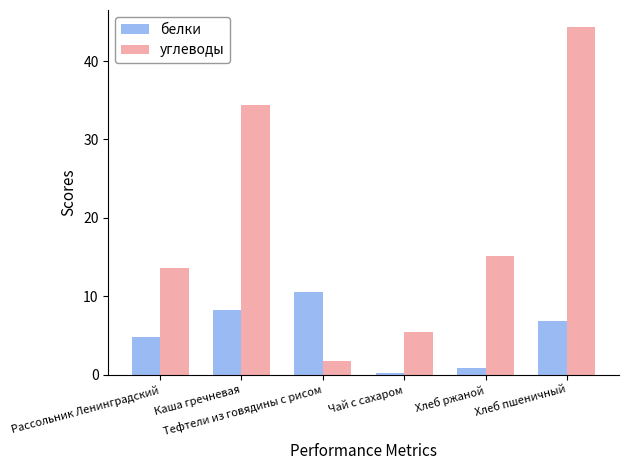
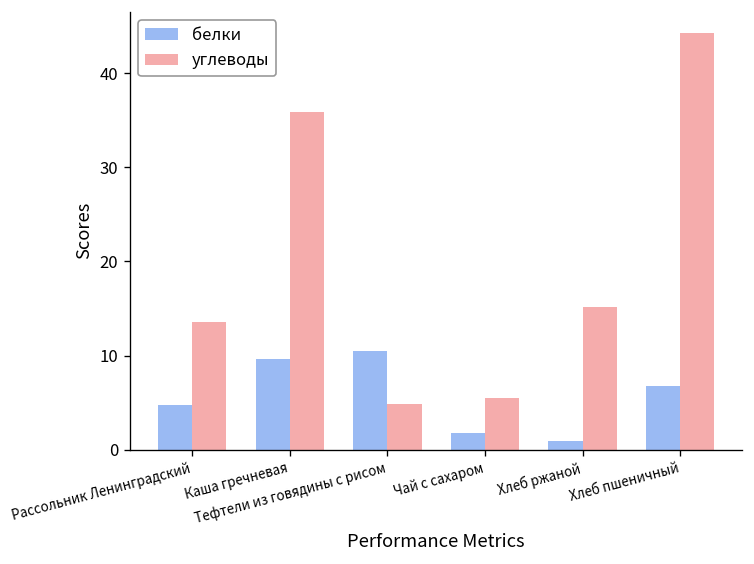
  {
    "белки": {
      "Рассольник Ленинградский": 5,
-     "Каша гречневая": 8,
+     "Каша гречневая": 10,
      "Тефтели из говядины с рисом": 11,
-     "Чай с сахаром": 0,
+     "Чай с сахаром": 2,
      "Хлеб ржаной": 1,
      "Хлеб пшеничный": 7
    },
    "углеводы": {
      "Рассольник Ленинградский": 14,
-     "Каша гречневая": 34,
-     "Тефтели из говядины с рисом": 2,
+     "Каша гречневая": 36,
+     "Тефтели из говядины с рисом": 5,
      "Чай с сахаром": 6,
      "Хлеб ржаной": 15,
      "Хлеб пшеничный": 44
    }
  }
